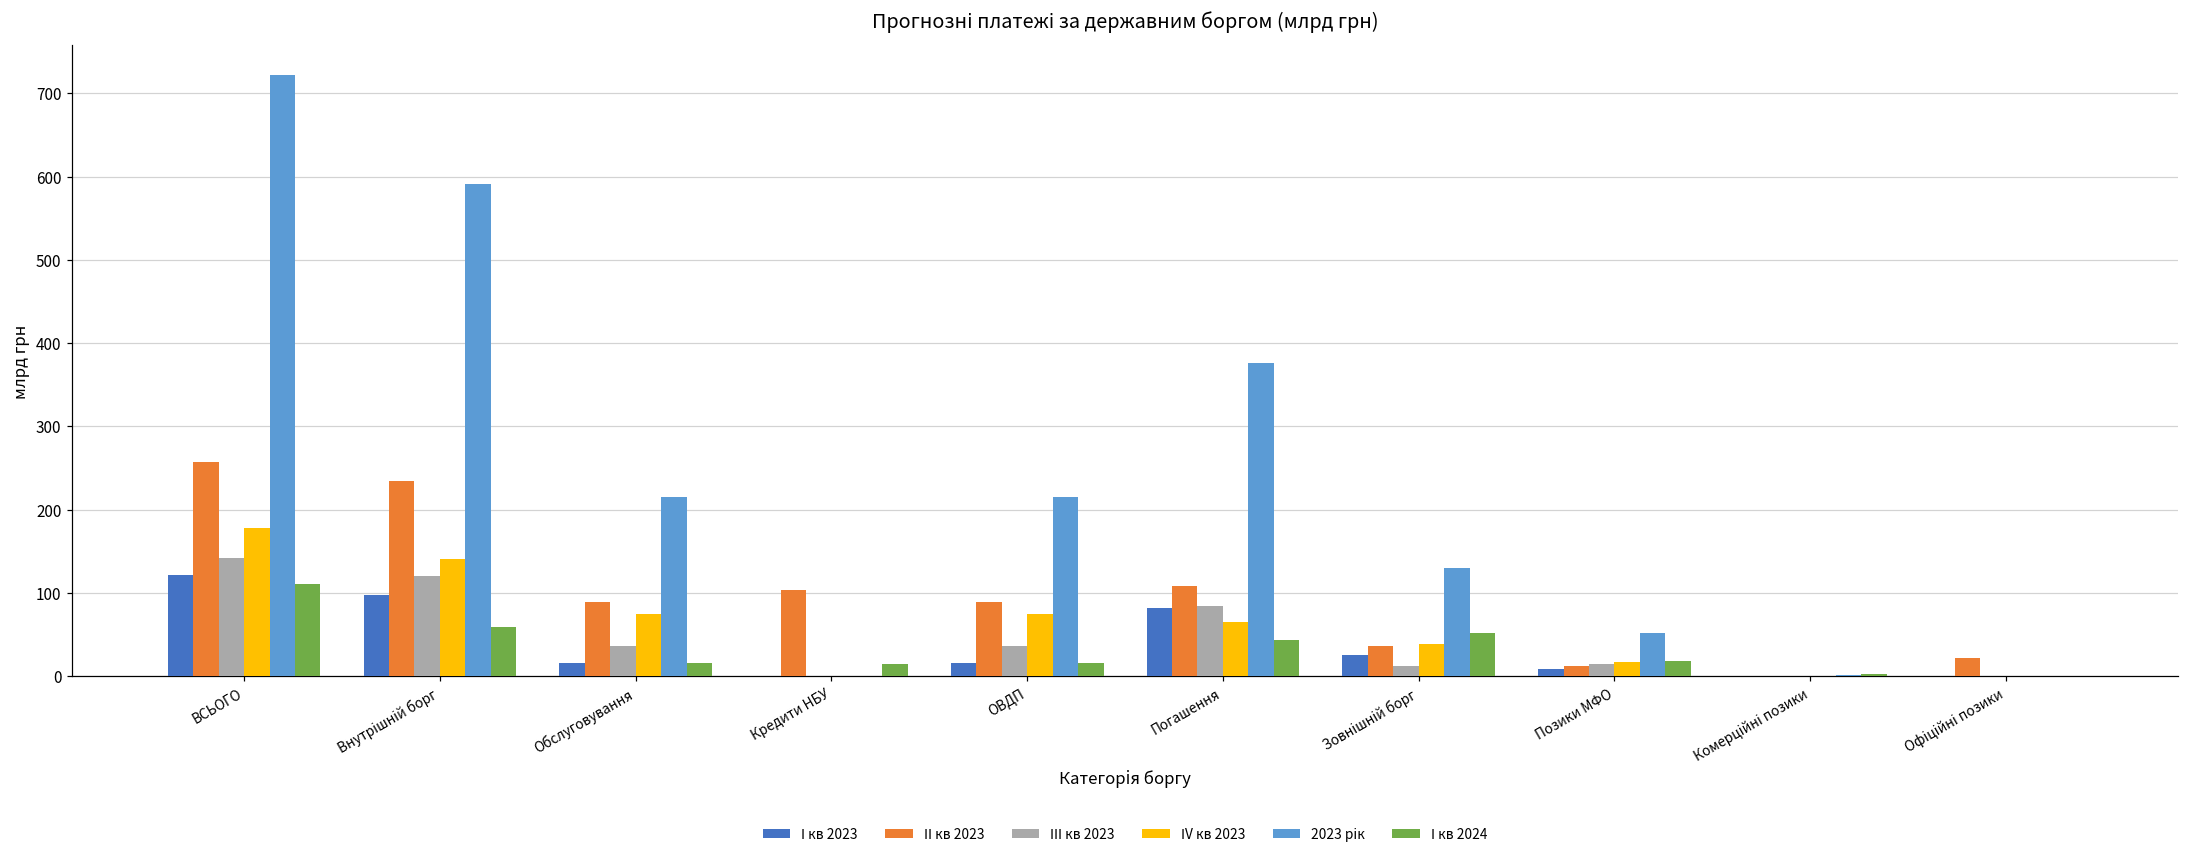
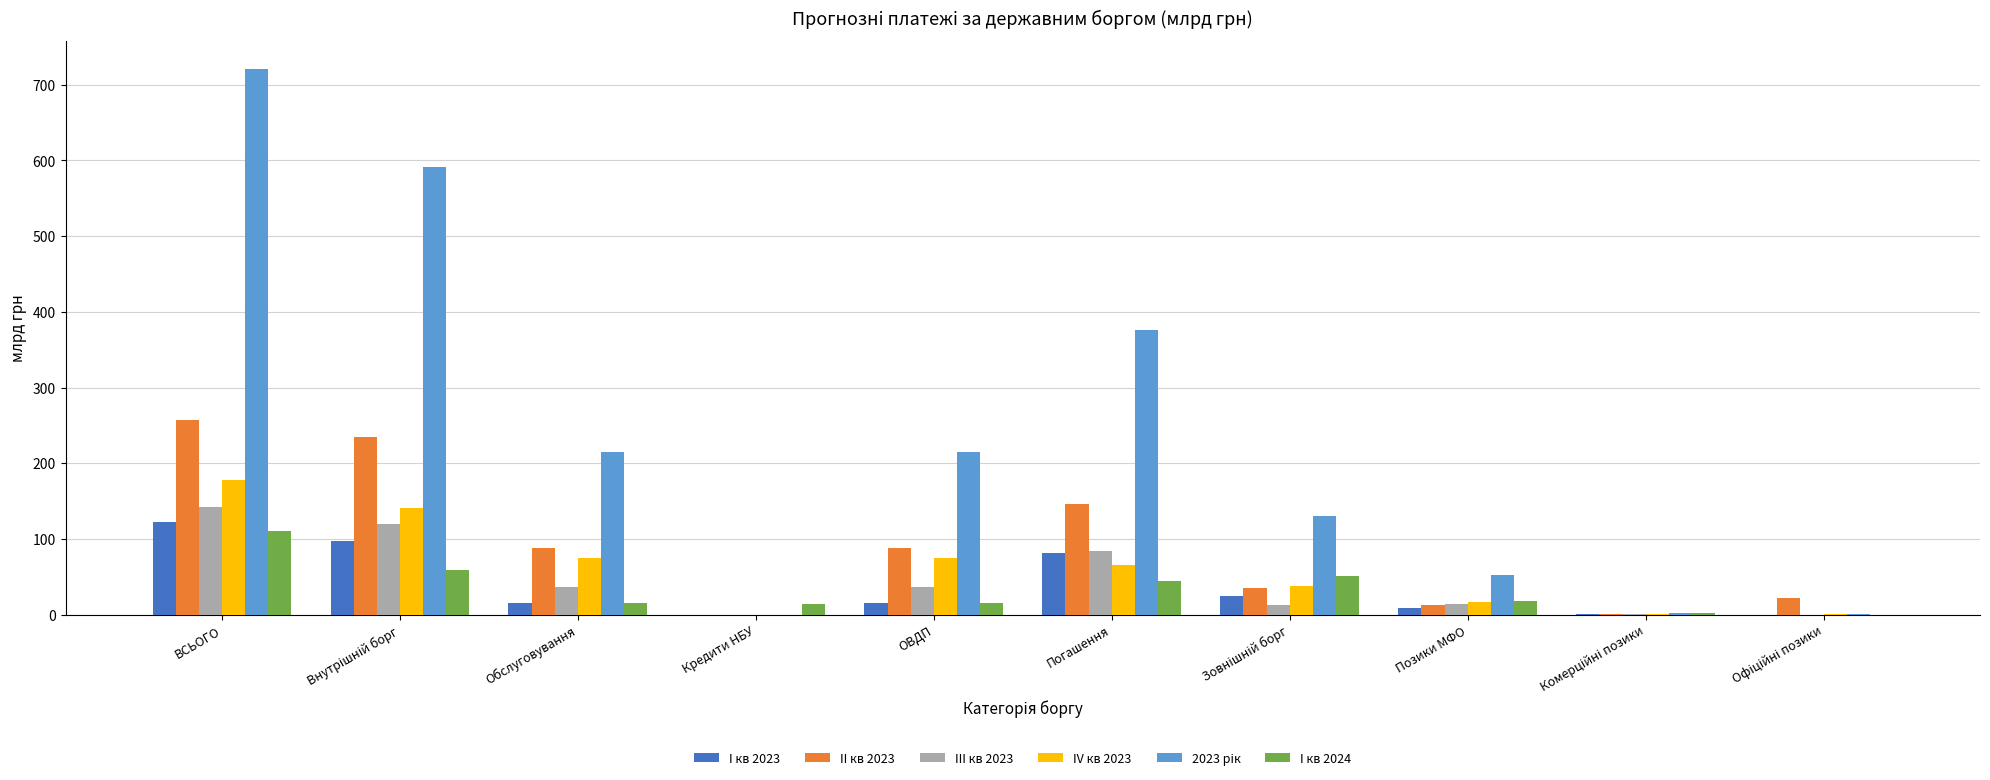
  {
    "ІІ кв 2023": {
      "ВСЬОГО": 260,
      "Внутрішній борг": 230,
      "Обслуговування": 90,
-     "Кредити НБУ": 100,
+     "Кредити НБУ": 0,
      "ОВДП": 90,
-     "Погашення": 110,
+     "Погашення": 150,
      "Зовнішній борг": 40,
      "Позики МФО": 10,
      "Офіційні позики": 20
    },
    "ІІІ кв 2023": {
      "ВСЬОГО": 140,
      "Внутрішній борг": 120,
      "Обслуговування": 40,
      "ОВДП": 40,
      "Погашення": 80,
      "Зовнішній борг": 10,
      "Позики МФО": 10
    },
    "ІV кв 2023": {
      "ВСЬОГО": 180,
      "Внутрішній борг": 140,
      "Обслуговування": 80,
      "ОВДП": 80,
      "Погашення": 70,
      "Зовнішній борг": 40,
      "Позики МФО": 20
    },
    "І кв 2024": {
      "ВСЬОГО": 110,
      "Внутрішній борг": 60,
      "Обслуговування": 20,
      "Кредити НБУ": 10,
      "ОВДП": 20,
      "Погашення": 40,
      "Зовнішній борг": 50,
      "Позики МФО": 20
    }
  }
